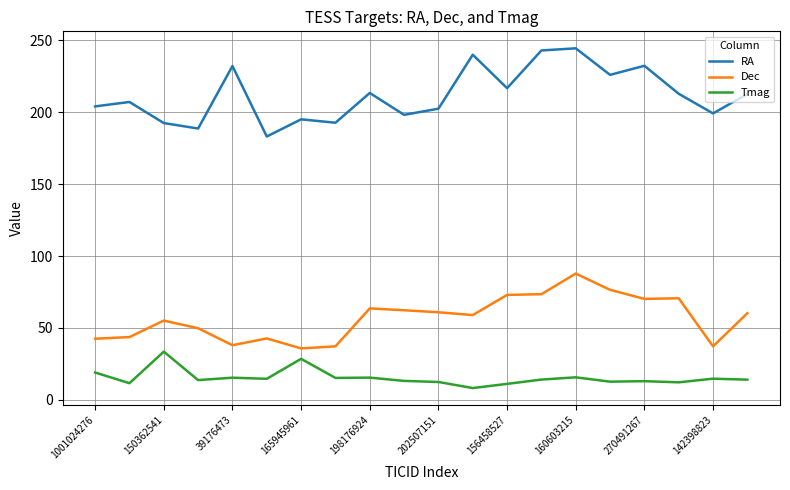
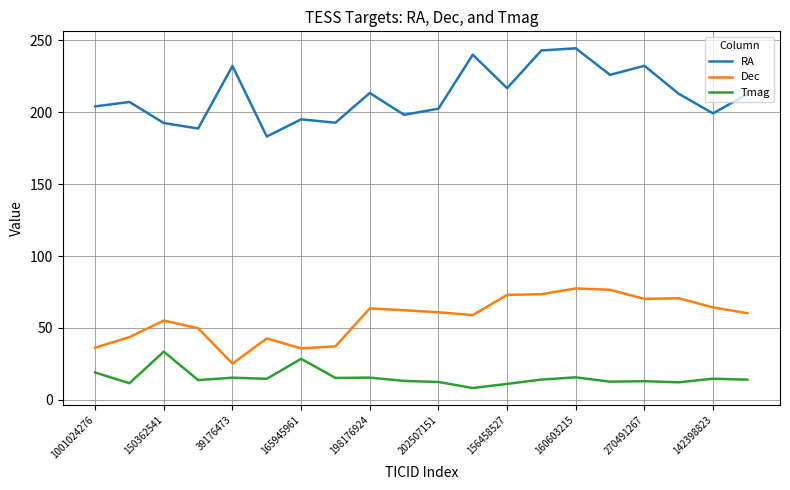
  {
    "RA": {
      "1001024276": 204,
      "150362541": 193,
      "39176473": 232,
      "165945961": 195,
      "198176924": 213,
      "202507151": 203,
      "156458527": 217,
      "160603215": 245,
      "270491267": 232,
      "142398823": 199
    },
    "Dec": {
-     "1001024276": 42,
+     "1001024276": 36,
      "150362541": 55,
-     "39176473": 38,
+     "39176473": 25,
      "165945961": 36,
      "198176924": 64,
      "202507151": 61,
      "156458527": 73,
-     "160603215": 88,
+     "160603215": 77,
      "270491267": 70,
-     "142398823": 37
+     "142398823": 64
    },
    "Tmag": {
      "1001024276": 19,
      "150362541": 34,
      "39176473": 15,
      "165945961": 29,
      "198176924": 15,
      "202507151": 12,
      "156458527": 11,
      "160603215": 16,
      "270491267": 13,
      "142398823": 15
    }
  }
